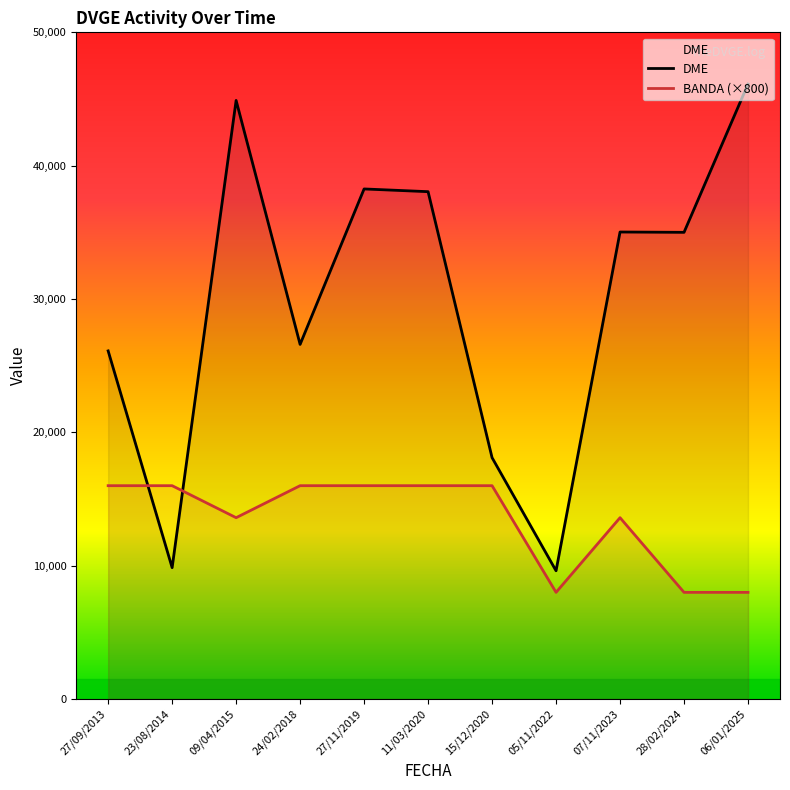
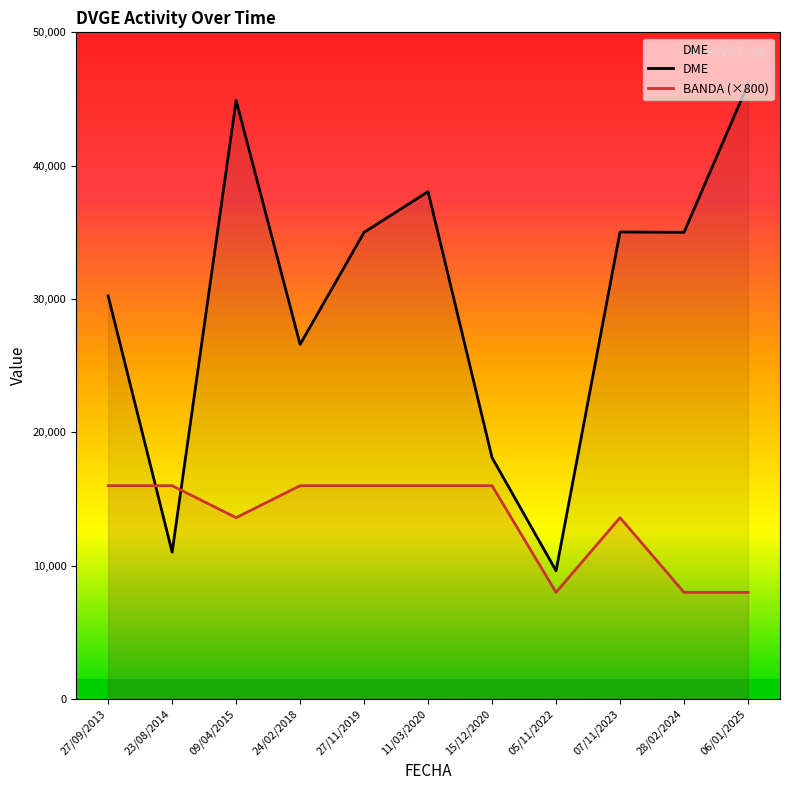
  {
    "DME": {
-     "27/09/2013": "26,100",
-     "23/08/2014": "9,900",
+     "27/09/2013": "30,200",
+     "23/08/2014": "11,000",
      "09/04/2015": "44,900",
      "24/02/2018": "26,600",
-     "27/11/2019": "38,300",
+     "27/11/2019": "35,000",
      "11/03/2020": "38,100",
      "15/12/2020": "18,100",
      "05/11/2022": "9,600",
      "07/11/2023": "35,000",
      "28/02/2024": "35,000"
    },
    "BANDA (×800)": {
      "27/09/2013": "16,000",
      "23/08/2014": "16,000",
      "09/04/2015": "13,600",
      "24/02/2018": "16,000",
      "27/11/2019": "16,000",
      "11/03/2020": "16,000",
      "15/12/2020": "16,000",
      "05/11/2022": "8,000",
      "07/11/2023": "13,600",
      "28/02/2024": "8,000",
      "06/01/2025": "8,000"
    }
  }
